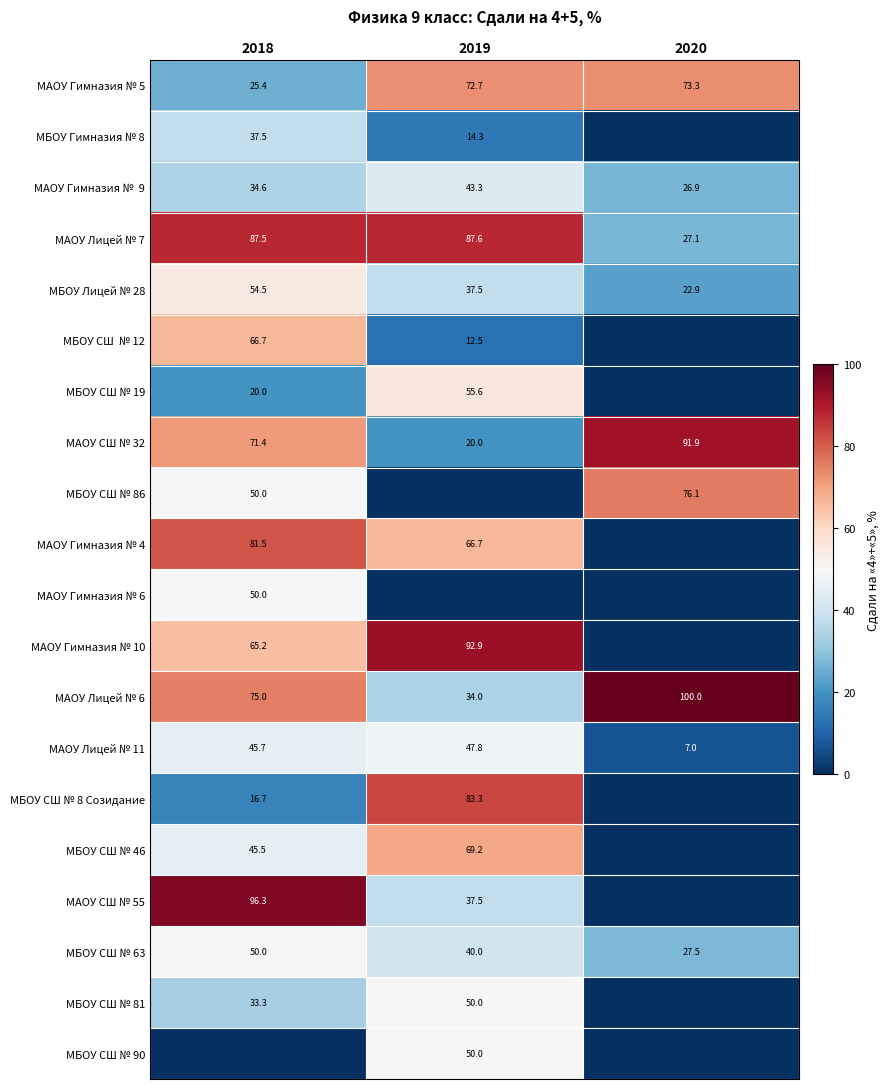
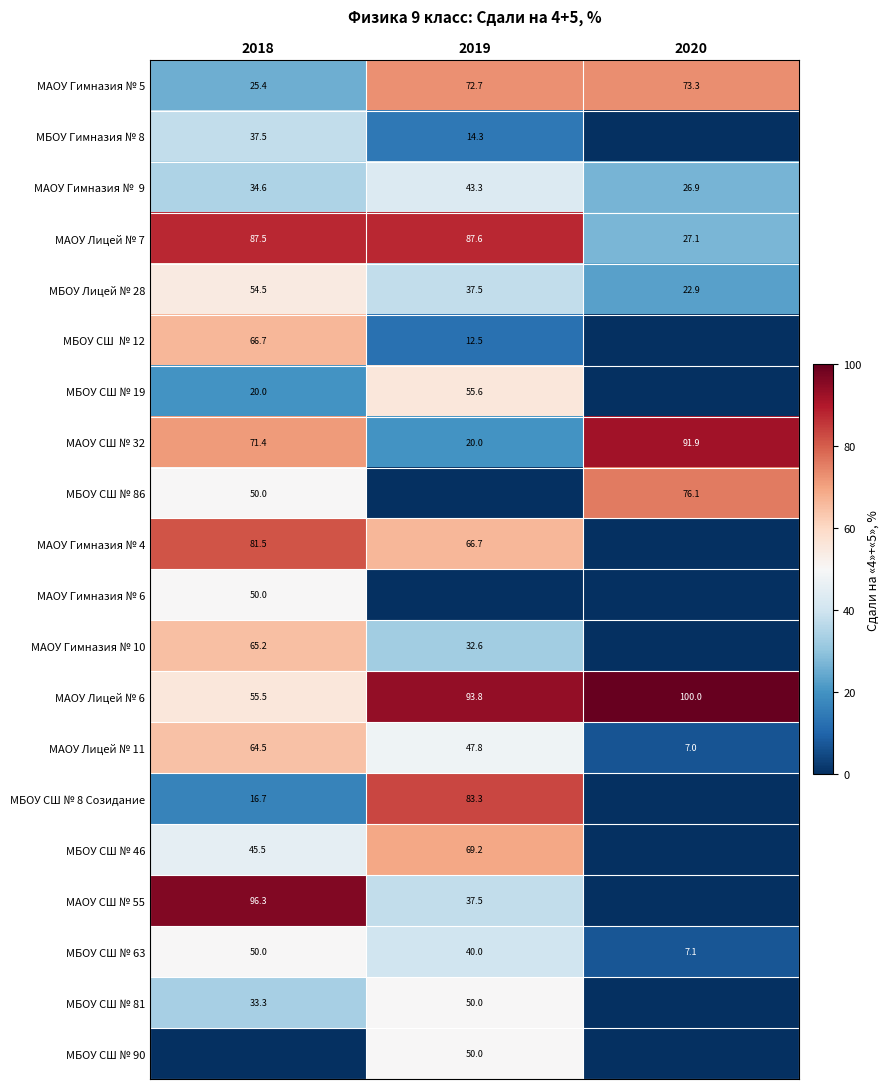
  {
    "МАОУ Гимназия № 5": {
      "2018": 25.4,
      "2019": 72.7,
      "2020": 73.3
    },
    "МБОУ Гимназия № 8": {
      "2018": 37.5,
      "2019": 14.3
    },
    "МАОУ Гимназия № 9": {
      "2018": 34.6,
      "2019": 43.3,
      "2020": 26.9
    },
    "МАОУ Лицей № 7": {
      "2018": 87.5,
      "2019": 87.6,
      "2020": 27.1
    },
    "МБОУ Лицей № 28": {
      "2018": 54.5,
      "2019": 37.5,
      "2020": 22.9
    },
    "МБОУ СШ № 12": {
      "2018": 66.7,
      "2019": 12.5
    },
    "МБОУ СШ № 19": {
      "2018": 20.0,
      "2019": 55.6
    },
    "МАОУ СШ № 32": {
      "2018": 71.4,
      "2019": 20.0,
      "2020": 91.9
    },
    "МБОУ СШ № 86": {
      "2018": 50.0,
      "2020": 76.1
    },
    "МАОУ Гимназия № 4": {
      "2018": 81.5,
      "2019": 66.7
    },
    "МАОУ Гимназия № 6": {
      "2018": 50.0
    },
    "МАОУ Гимназия № 10": {
      "2018": 65.2,
-     "2019": 92.9
+     "2019": 32.6
    },
    "МАОУ Лицей № 6": {
-     "2018": 75.0,
-     "2019": 34.0,
+     "2018": 55.5,
+     "2019": 93.8,
      "2020": 100.0
    },
    "МАОУ Лицей № 11": {
-     "2018": 45.7,
+     "2018": 64.5,
      "2019": 47.8,
      "2020": 7.0
    },
    "МБОУ СШ № 8 Созидание": {
      "2018": 16.7,
      "2019": 83.3
    },
    "МБОУ СШ № 46": {
      "2018": 45.5,
      "2019": 69.2
    },
    "МАОУ СШ № 55": {
      "2018": 96.3,
      "2019": 37.5
    },
    "МБОУ СШ № 63": {
      "2018": 50.0,
      "2019": 40.0,
-     "2020": 27.5
+     "2020": 7.1
    },
    "МБОУ СШ № 81": {
      "2018": 33.3,
      "2019": 50.0
    },
    "МБОУ СШ № 90": {
      "2019": 50.0
    }
  }
